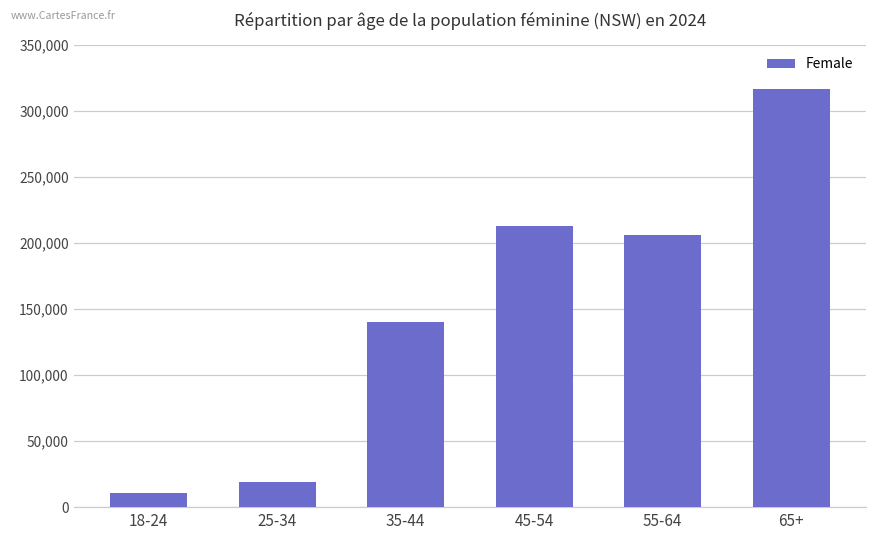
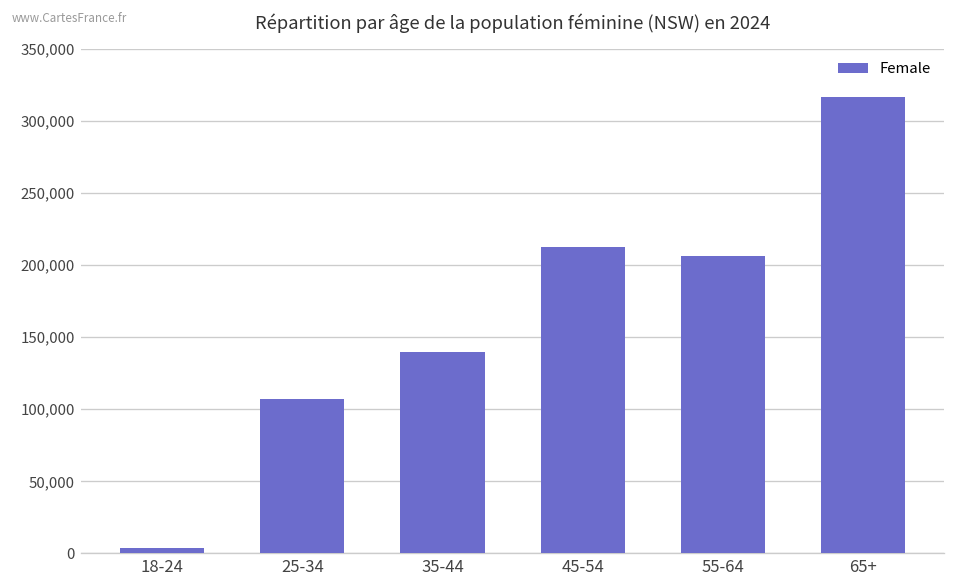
  {
-   "18-24": "11,000",
-   "25-34": "19,000",
+   "18-24": "4,000",
+   "25-34": "107,000",
    "35-44": "140,000",
    "45-54": "213,000",
    "55-64": "206,000",
    "65+": "317,000"
  }
